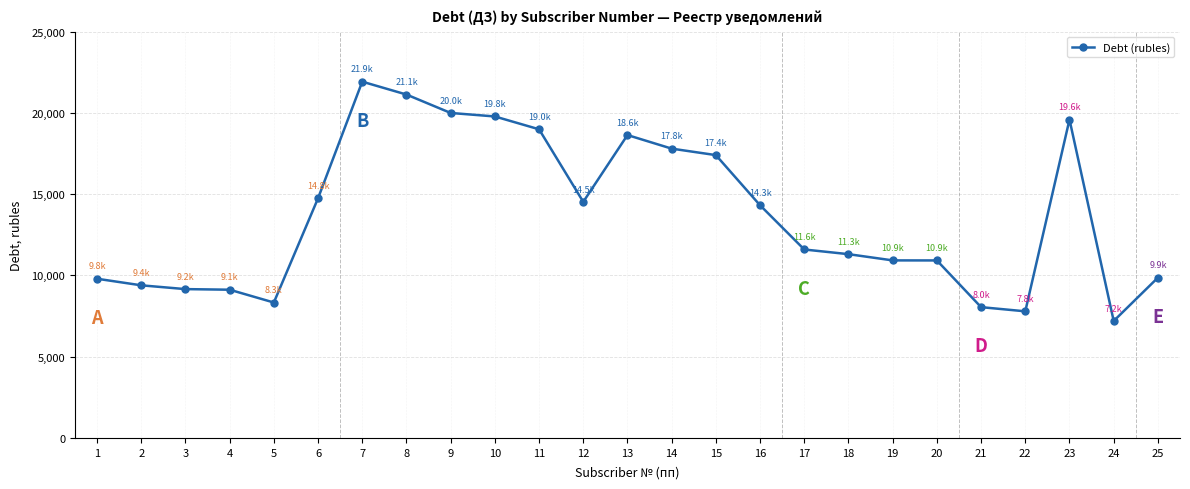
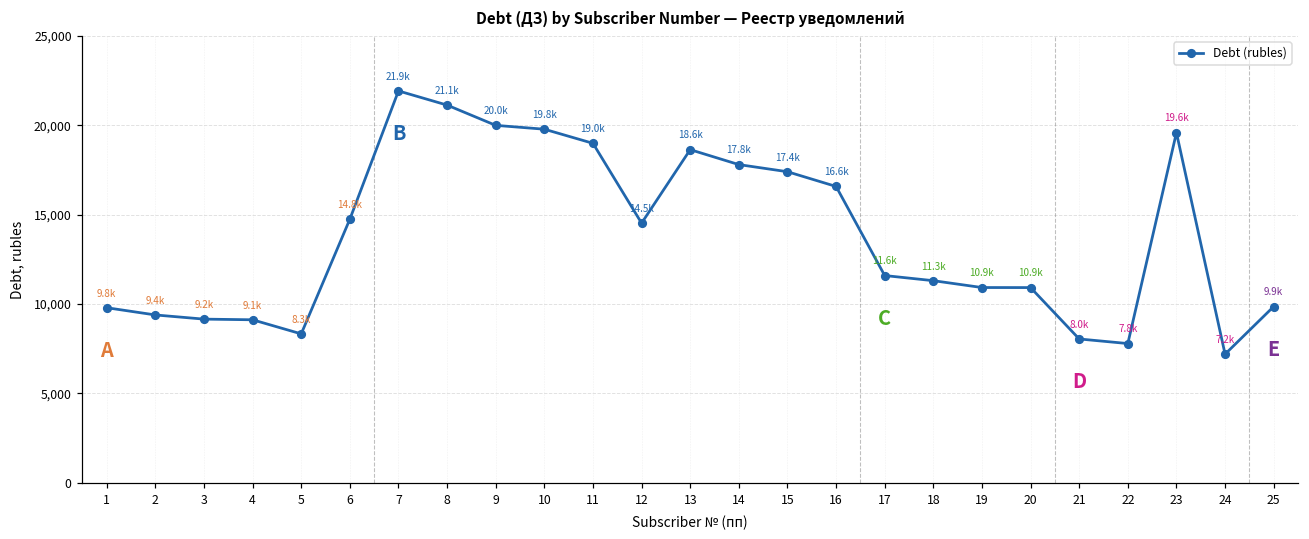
  {
    "1": "9.8k",
    "2": "9.4k",
    "3": "9.2k",
    "4": "9.1k",
    "5": "8.3k",
    "6": "14.8k",
    "7": "21.9k",
    "8": "21.1k",
    "9": "20.0k",
    "10": "19.8k",
    "11": "19.0k",
    "12": "14.5k",
    "13": "18.6k",
    "14": "17.8k",
    "15": "17.4k",
-   "16": "14.3k",
+   "16": "16.6k",
    "17": "11.6k",
    "18": "11.3k",
    "19": "10.9k",
    "20": "10.9k",
    "21": "8.0k",
    "22": "7.8k",
    "23": "19.6k",
    "24": "7.2k",
    "25": "9.9k"
  }
